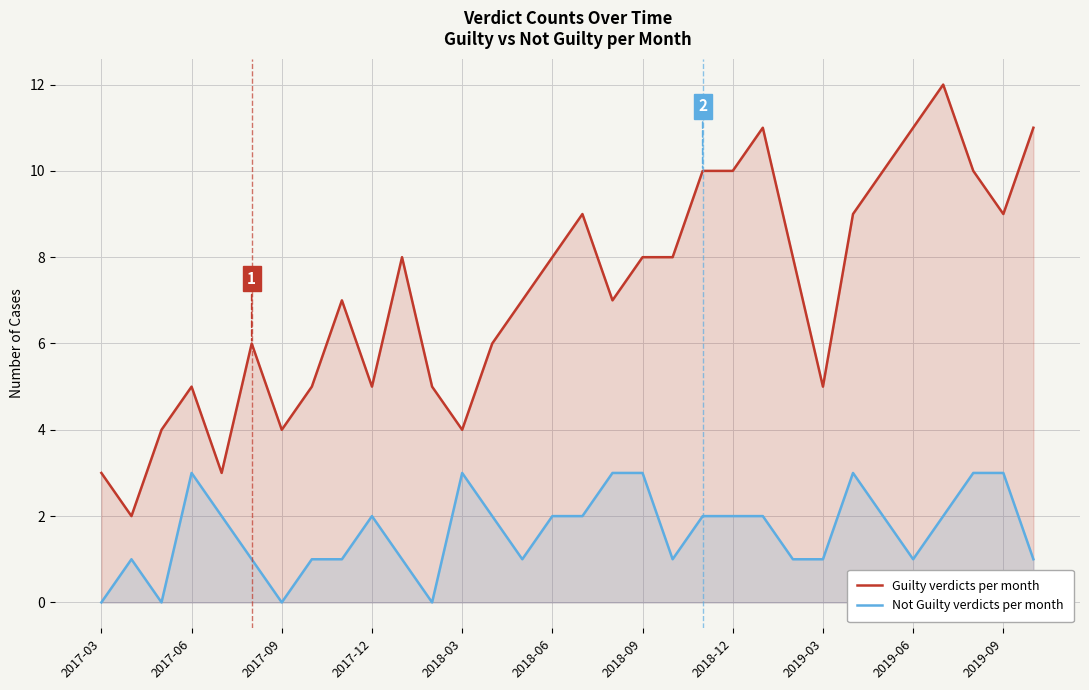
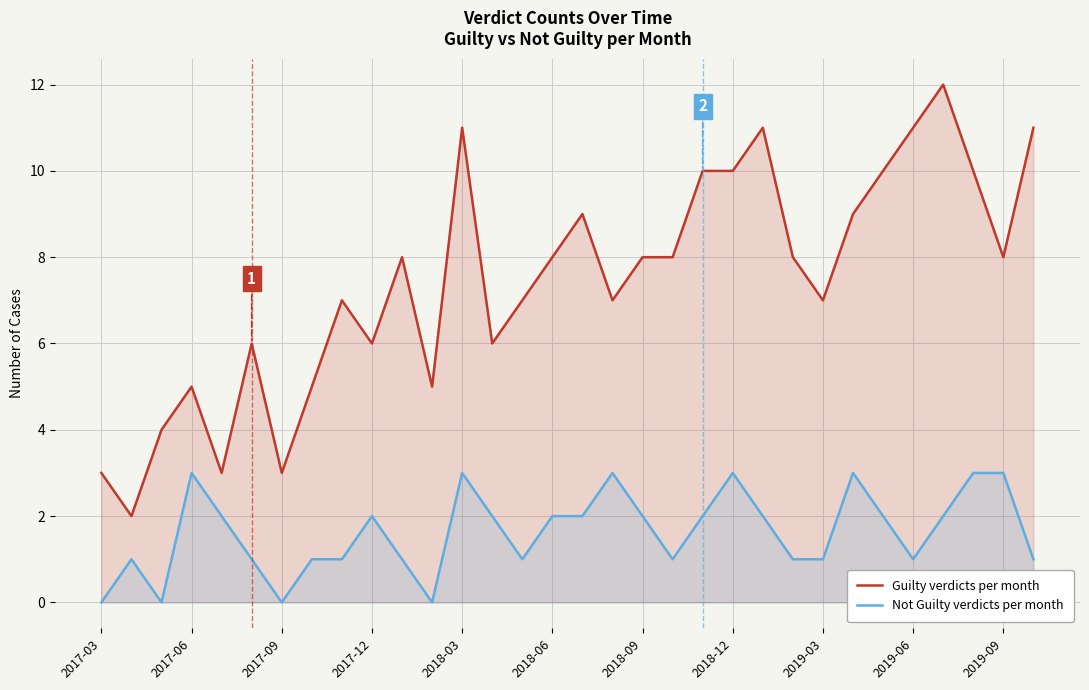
  {
    "Guilty verdicts per month": {
      "2017-03": 3,
      "2017-06": 5,
-     "2017-09": 4,
-     "2017-12": 5,
-     "2018-03": 4,
+     "2017-09": 3,
+     "2017-12": 6,
+     "2018-03": 11,
      "2018-06": 8,
      "2018-09": 8,
      "2018-12": 10,
-     "2019-03": 5,
+     "2019-03": 7,
      "2019-06": 11,
-     "2019-09": 9
+     "2019-09": 8
    },
    "Not Guilty verdicts per month": {
      "2017-03": 0,
      "2017-06": 3,
      "2017-09": 0,
      "2017-12": 2,
      "2018-03": 3,
      "2018-06": 2,
-     "2018-09": 3,
-     "2018-12": 2,
+     "2018-09": 2,
+     "2018-12": 3,
      "2019-03": 1,
      "2019-06": 1,
      "2019-09": 3
    }
  }
